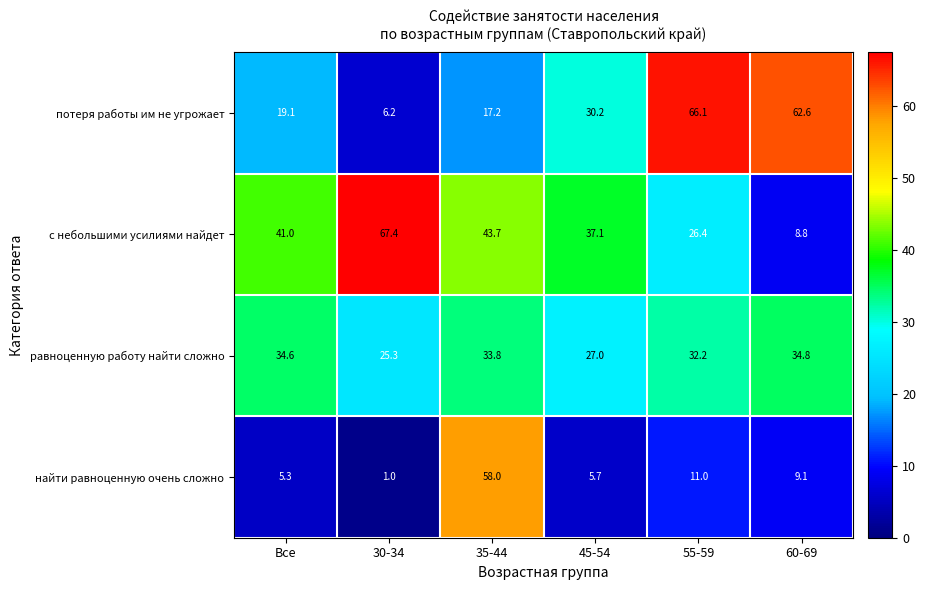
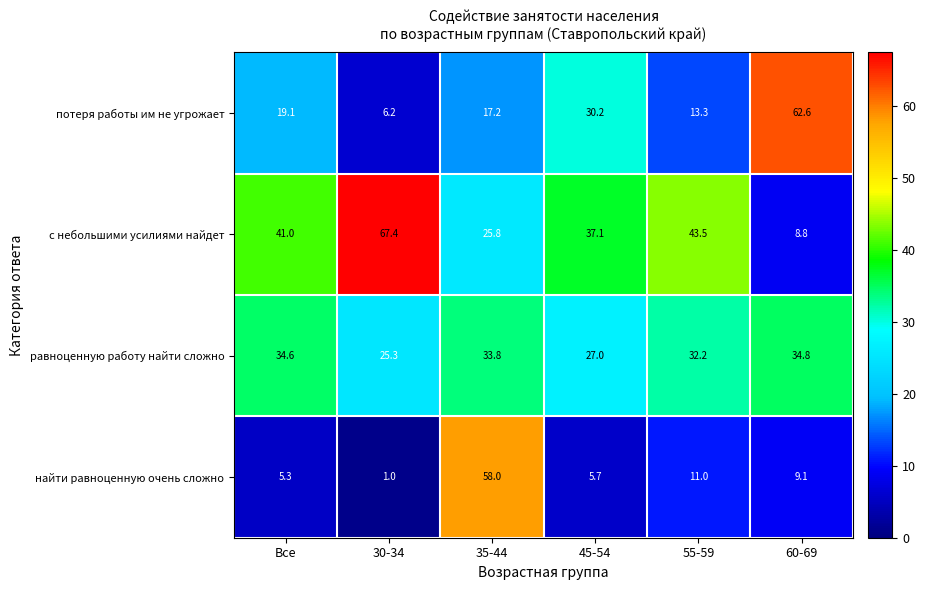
  {
    "потеря работы им не угрожает": {
      "Все": 19.1,
      "30-34": 6.2,
      "35-44": 17.2,
      "45-54": 30.2,
-     "55-59": 66.1,
+     "55-59": 13.3,
      "60-69": 62.6
    },
    "с небольшими усилиями найдет": {
      "Все": 41.0,
      "30-34": 67.4,
-     "35-44": 43.7,
+     "35-44": 25.8,
      "45-54": 37.1,
-     "55-59": 26.4,
+     "55-59": 43.5,
      "60-69": 8.8
    },
    "равноценную работу найти сложно": {
      "Все": 34.6,
      "30-34": 25.3,
      "35-44": 33.8,
      "45-54": 27.0,
      "55-59": 32.2,
      "60-69": 34.8
    },
    "найти равноценную очень сложно": {
      "Все": 5.3,
      "30-34": 1.0,
      "35-44": 58.0,
      "45-54": 5.7,
      "55-59": 11.0,
      "60-69": 9.1
    }
  }
